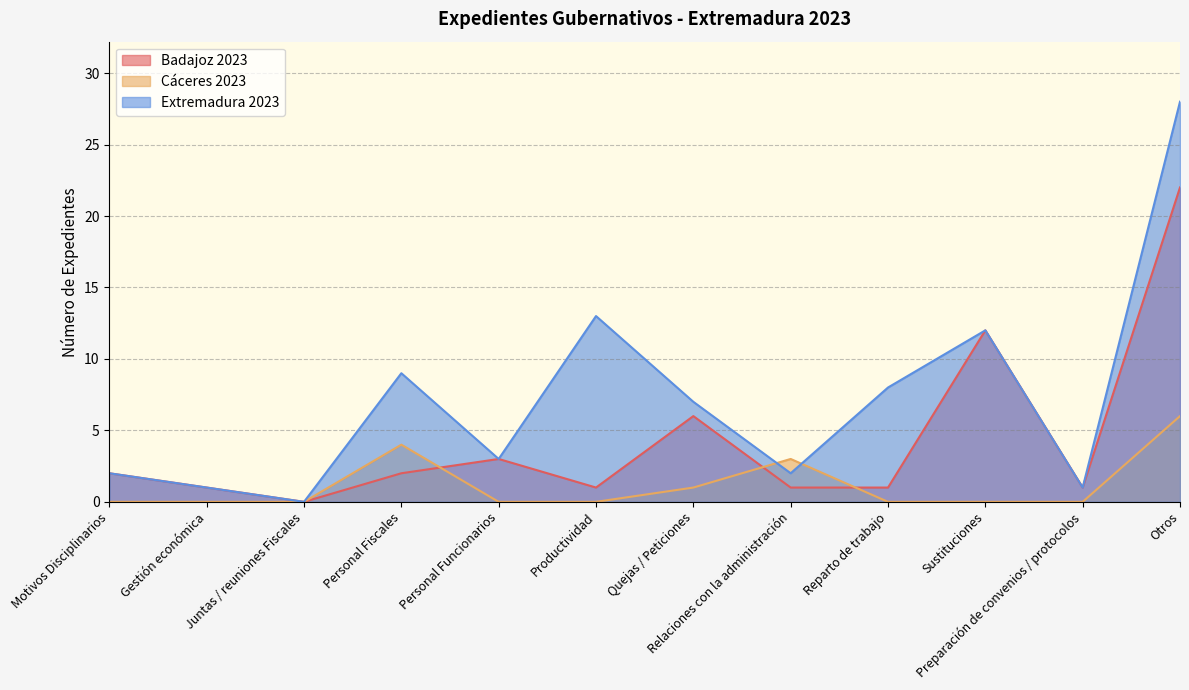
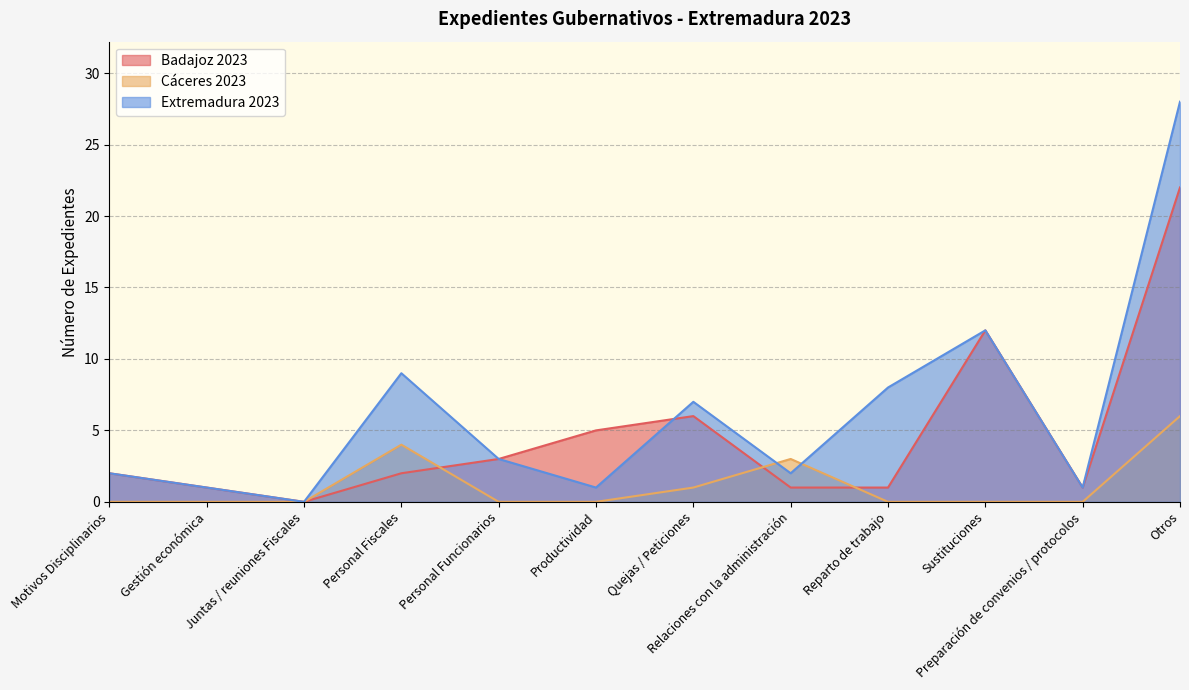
  {
    "Badajoz 2023": {
      "Personal Fiscales": 2,
-     "Productividad": 1,
+     "Productividad": 5,
      "Quejas / Peticiones": 6,
      "Relaciones con la administración": 1,
      "Reparto de trabajo": 1,
      "Otros": 22
    },
    "Cáceres 2023": {
      "Motivos Disciplinarios": 0,
      "Gestión económica": 0,
      "Personal Fiscales": 4,
      "Personal Funcionarios": 0,
      "Productividad": 0,
      "Quejas / Peticiones": 1,
      "Relaciones con la administración": 3,
      "Reparto de trabajo": 0,
      "Sustituciones": 0,
      "Preparación de convenios / protocolos": 0,
      "Otros": 6
    },
    "Extremadura 2023": {
      "Personal Fiscales": 9,
-     "Productividad": 13,
+     "Productividad": 1,
      "Quejas / Peticiones": 7,
      "Relaciones con la administración": 2,
      "Reparto de trabajo": 8,
      "Otros": 28
    }
  }
